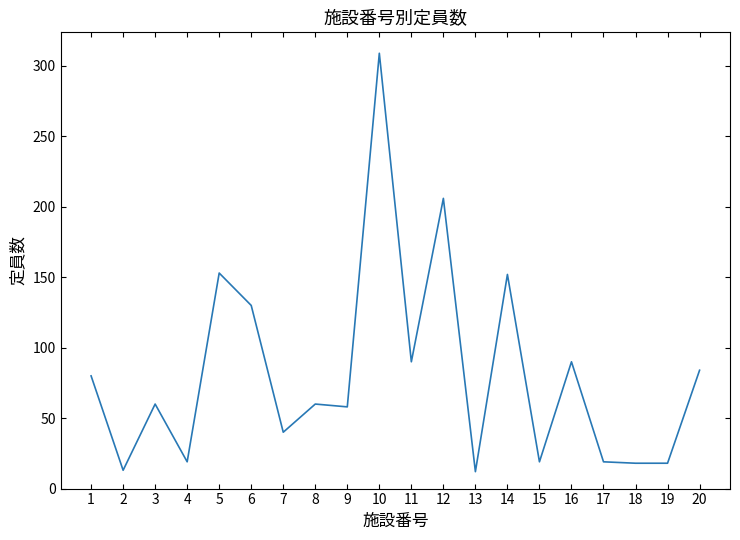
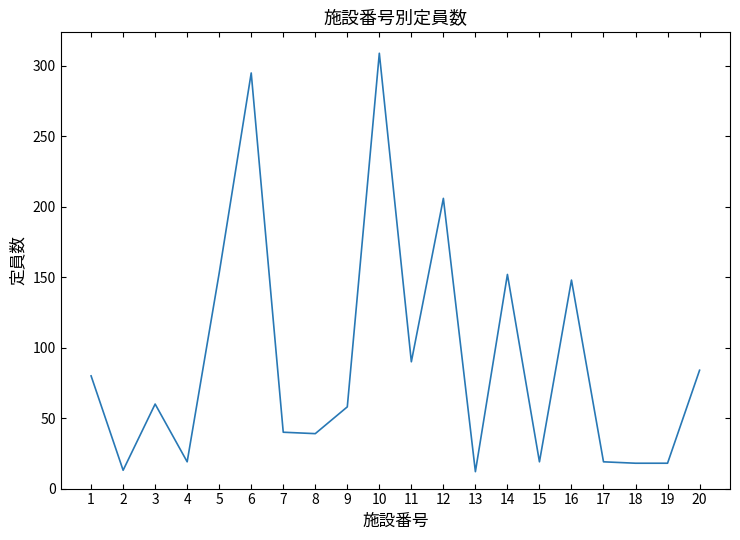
  {
    "1": 80,
    "2": 13,
    "3": 60,
    "4": 19,
    "5": 153,
-   "6": 130,
+   "6": 295,
    "7": 40,
-   "8": 60,
+   "8": 39,
    "9": 58,
    "10": 309,
    "11": 90,
    "12": 206,
    "13": 12,
    "14": 152,
    "15": 19,
-   "16": 90,
+   "16": 148,
    "17": 19,
    "18": 18,
    "19": 18,
    "20": 84
  }
